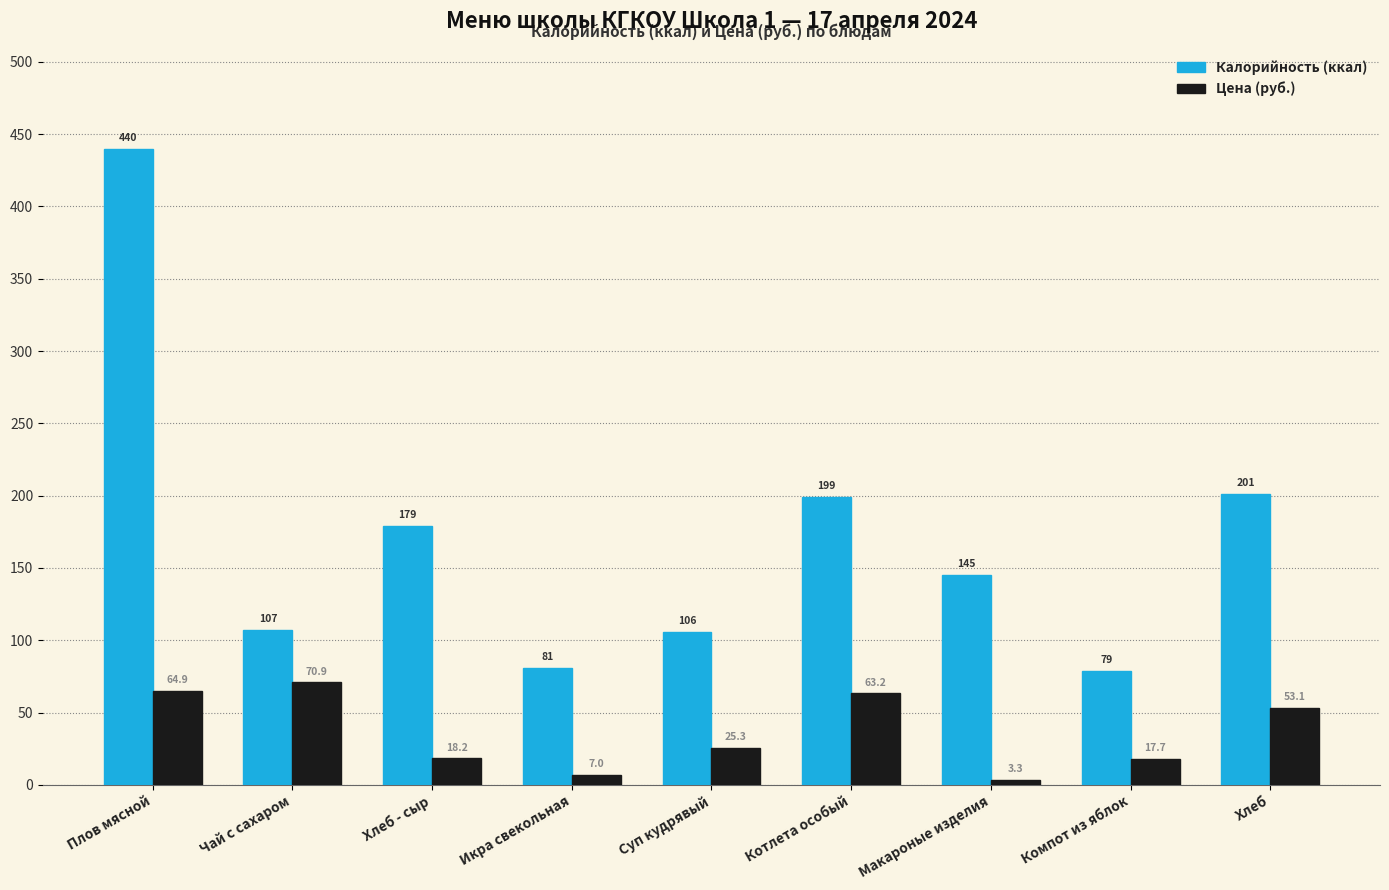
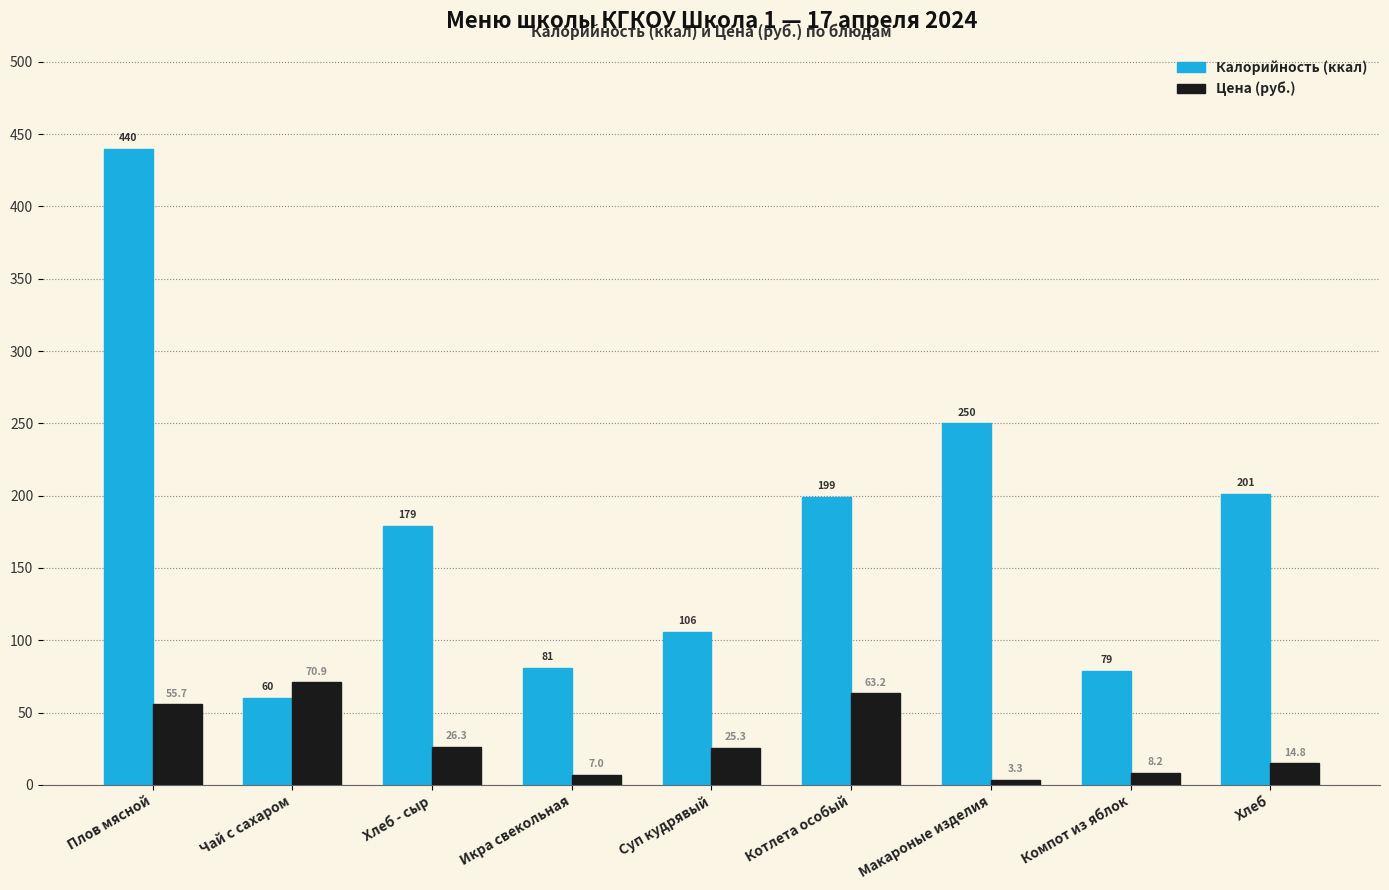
  {
    "Калорийность (ккал)": {
      "Плов мясной": 440,
-     "Чай с сахаром": 107,
+     "Чай с сахаром": 60,
      "Хлеб - сыр": 179,
      "Икра свекольная": 81,
      "Суп кудрявый": 106,
      "Котлета особый": 199,
-     "Макароные изделия": 145,
+     "Макароные изделия": 250,
      "Компот из яблок": 79,
      "Хлеб": 201
    },
    "Цена (руб.)": {
-     "Плов мясной": 64.9,
+     "Плов мясной": 55.7,
      "Чай с сахаром": 70.9,
-     "Хлеб - сыр": 18.2,
+     "Хлеб - сыр": 26.3,
      "Икра свекольная": 7.0,
      "Суп кудрявый": 25.3,
      "Котлета особый": 63.2,
      "Макароные изделия": 3.3,
-     "Компот из яблок": 17.7,
-     "Хлеб": 53.1
+     "Компот из яблок": 8.2,
+     "Хлеб": 14.8
    }
  }
